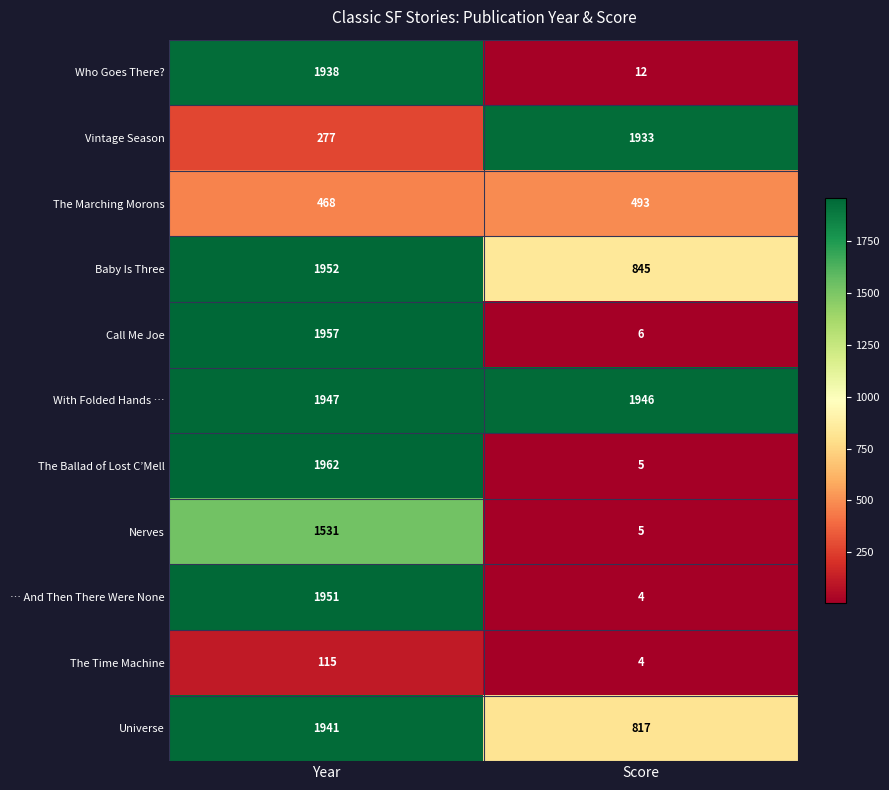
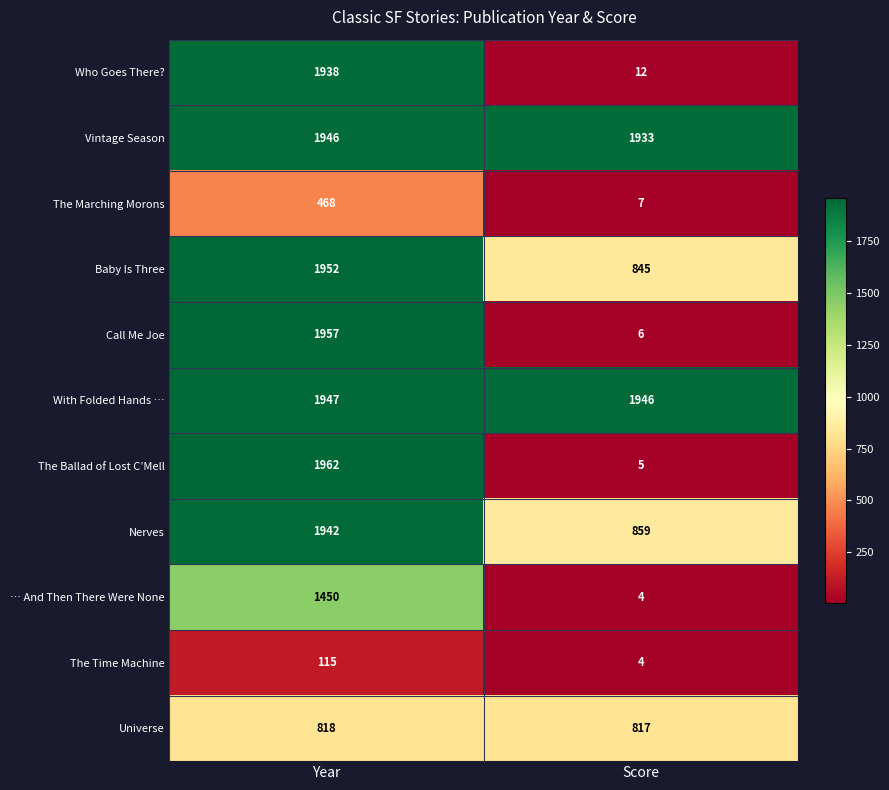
  {
    "Who Goes There?": {
      "Year": 1938,
      "Score": 12
    },
    "Vintage Season": {
-     "Year": 277,
+     "Year": 1946,
      "Score": 1933
    },
    "The Marching Morons": {
      "Year": 468,
-     "Score": 493
+     "Score": 7
    },
    "Baby Is Three": {
      "Year": 1952,
      "Score": 845
    },
    "Call Me Joe": {
      "Year": 1957,
      "Score": 6
    },
    "With Folded Hands …": {
      "Year": 1947,
      "Score": 1946
    },
    "The Ballad of Lost C’Mell": {
      "Year": 1962,
      "Score": 5
    },
    "Nerves": {
-     "Year": 1531,
-     "Score": 5
+     "Year": 1942,
+     "Score": 859
    },
    "… And Then There Were None": {
-     "Year": 1951,
+     "Year": 1450,
      "Score": 4
    },
    "The Time Machine": {
      "Year": 115,
      "Score": 4
    },
    "Universe": {
-     "Year": 1941,
+     "Year": 818,
      "Score": 817
    }
  }
